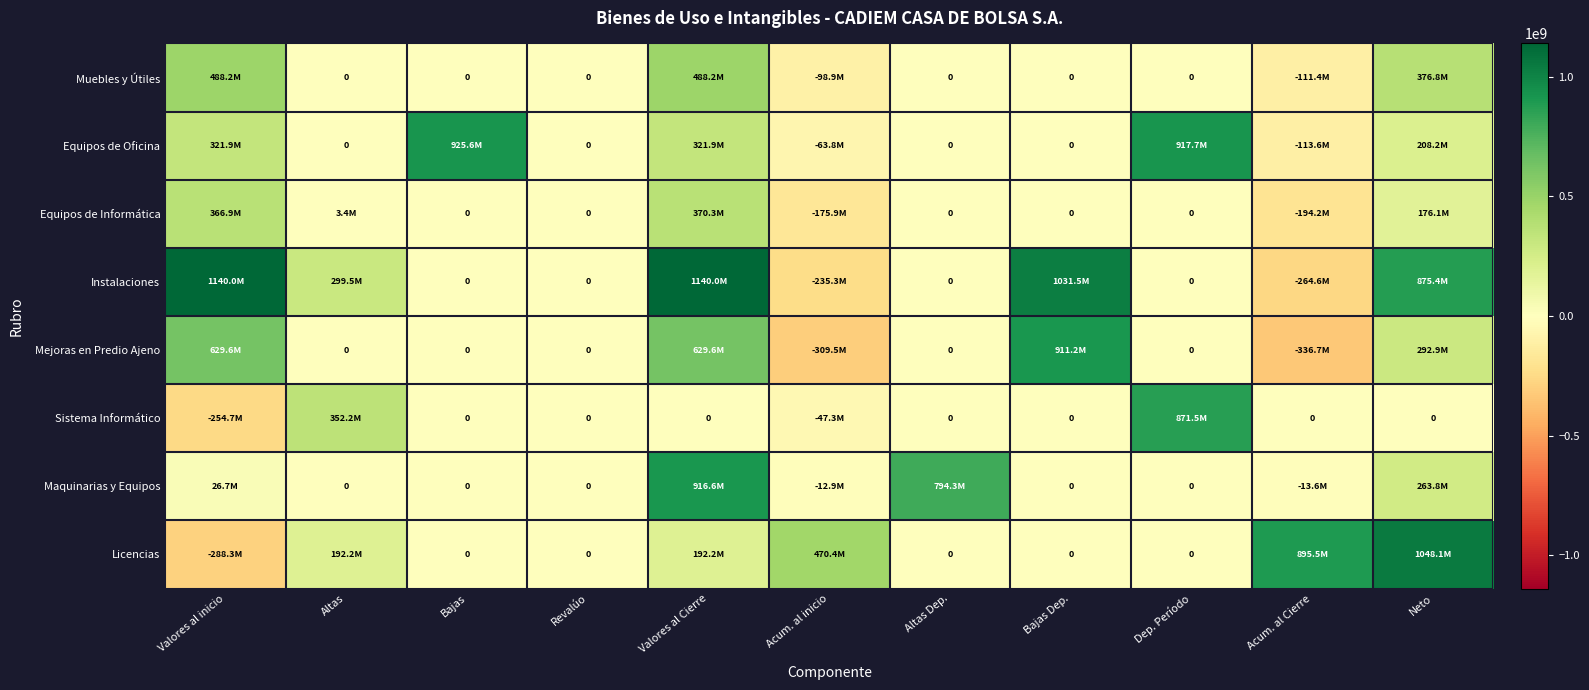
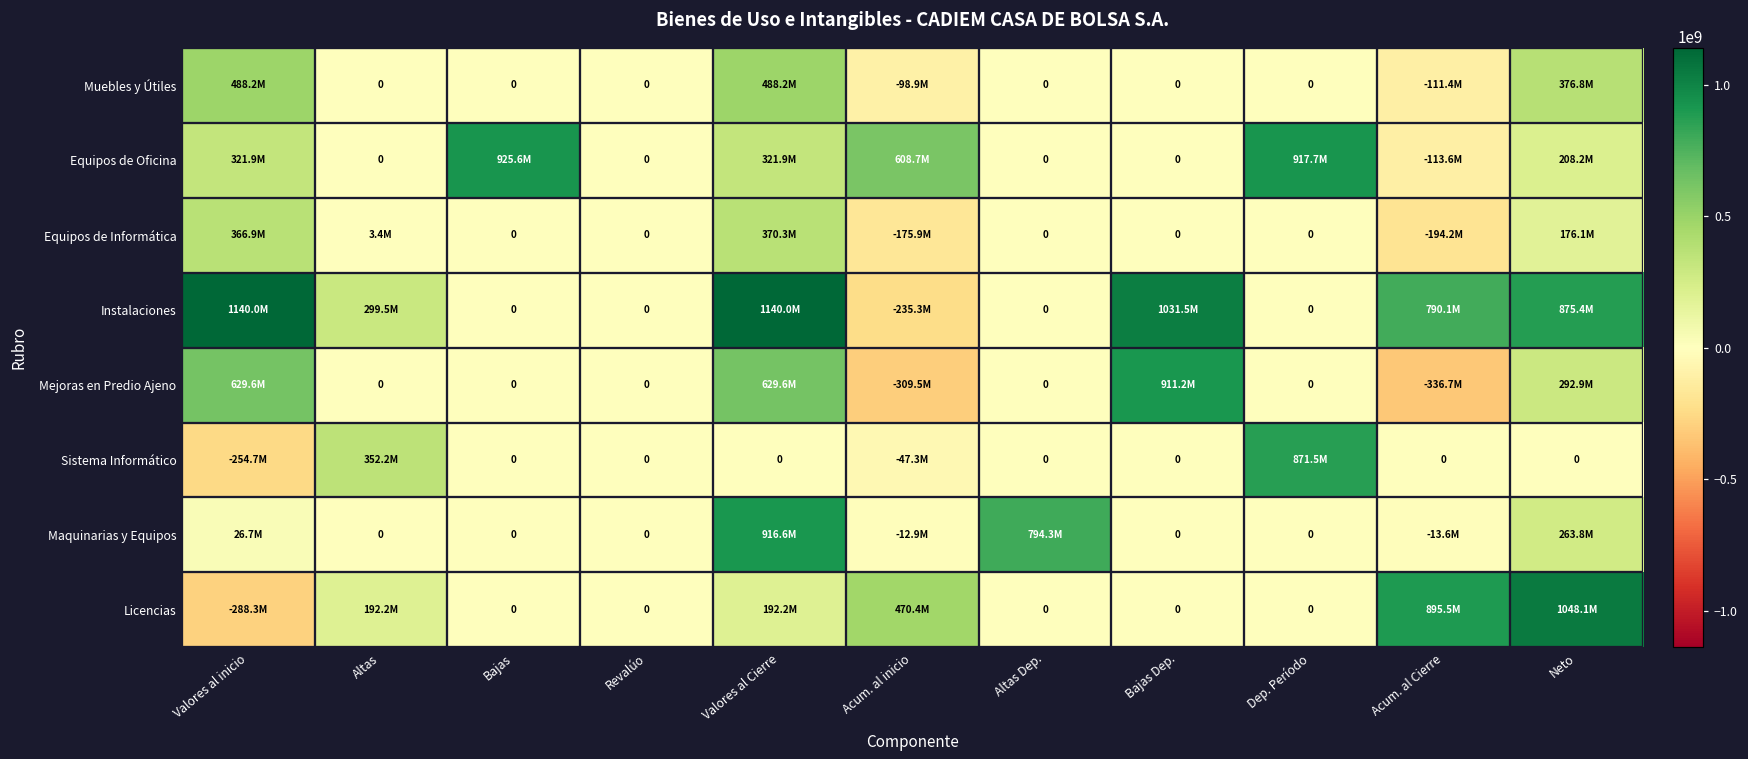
  {
    "Muebles y Útiles": {
      "Valores al inicio": "488.2M",
      "Altas": "0",
      "Bajas": "0",
      "Revalúo": "0",
      "Valores al Cierre": "488.2M",
      "Acum. al inicio": "-98.9M",
      "Altas Dep.": "0",
      "Bajas Dep.": "0",
      "Dep. Período": "0",
      "Acum. al Cierre": "-111.4M",
      "Neto": "376.8M"
    },
    "Equipos de Oficina": {
      "Valores al inicio": "321.9M",
      "Altas": "0",
      "Bajas": "925.6M",
      "Revalúo": "0",
      "Valores al Cierre": "321.9M",
-     "Acum. al inicio": "-63.8M",
+     "Acum. al inicio": "608.7M",
      "Altas Dep.": "0",
      "Bajas Dep.": "0",
      "Dep. Período": "917.7M",
      "Acum. al Cierre": "-113.6M",
      "Neto": "208.2M"
    },
    "Equipos de Informática": {
      "Valores al inicio": "366.9M",
      "Altas": "3.4M",
      "Bajas": "0",
      "Revalúo": "0",
      "Valores al Cierre": "370.3M",
      "Acum. al inicio": "-175.9M",
      "Altas Dep.": "0",
      "Bajas Dep.": "0",
      "Dep. Período": "0",
      "Acum. al Cierre": "-194.2M",
      "Neto": "176.1M"
    },
    "Instalaciones": {
      "Valores al inicio": "1140.0M",
      "Altas": "299.5M",
      "Bajas": "0",
      "Revalúo": "0",
      "Valores al Cierre": "1140.0M",
      "Acum. al inicio": "-235.3M",
      "Altas Dep.": "0",
      "Bajas Dep.": "1031.5M",
      "Dep. Período": "0",
-     "Acum. al Cierre": "-264.6M",
+     "Acum. al Cierre": "790.1M",
      "Neto": "875.4M"
    },
    "Mejoras en Predio Ajeno": {
      "Valores al inicio": "629.6M",
      "Altas": "0",
      "Bajas": "0",
      "Revalúo": "0",
      "Valores al Cierre": "629.6M",
      "Acum. al inicio": "-309.5M",
      "Altas Dep.": "0",
      "Bajas Dep.": "911.2M",
      "Dep. Período": "0",
      "Acum. al Cierre": "-336.7M",
      "Neto": "292.9M"
    },
    "Sistema Informático": {
      "Valores al inicio": "-254.7M",
      "Altas": "352.2M",
      "Bajas": "0",
      "Revalúo": "0",
      "Valores al Cierre": "0",
      "Acum. al inicio": "-47.3M",
      "Altas Dep.": "0",
      "Bajas Dep.": "0",
      "Dep. Período": "871.5M",
      "Acum. al Cierre": "0",
      "Neto": "0"
    },
    "Maquinarias y Equipos": {
      "Valores al inicio": "26.7M",
      "Altas": "0",
      "Bajas": "0",
      "Revalúo": "0",
      "Valores al Cierre": "916.6M",
      "Acum. al inicio": "-12.9M",
      "Altas Dep.": "794.3M",
      "Bajas Dep.": "0",
      "Dep. Período": "0",
      "Acum. al Cierre": "-13.6M",
      "Neto": "263.8M"
    },
    "Licencias": {
      "Valores al inicio": "-288.3M",
      "Altas": "192.2M",
      "Bajas": "0",
      "Revalúo": "0",
      "Valores al Cierre": "192.2M",
      "Acum. al inicio": "470.4M",
      "Altas Dep.": "0",
      "Bajas Dep.": "0",
      "Dep. Período": "0",
      "Acum. al Cierre": "895.5M",
      "Neto": "1048.1M"
    }
  }
